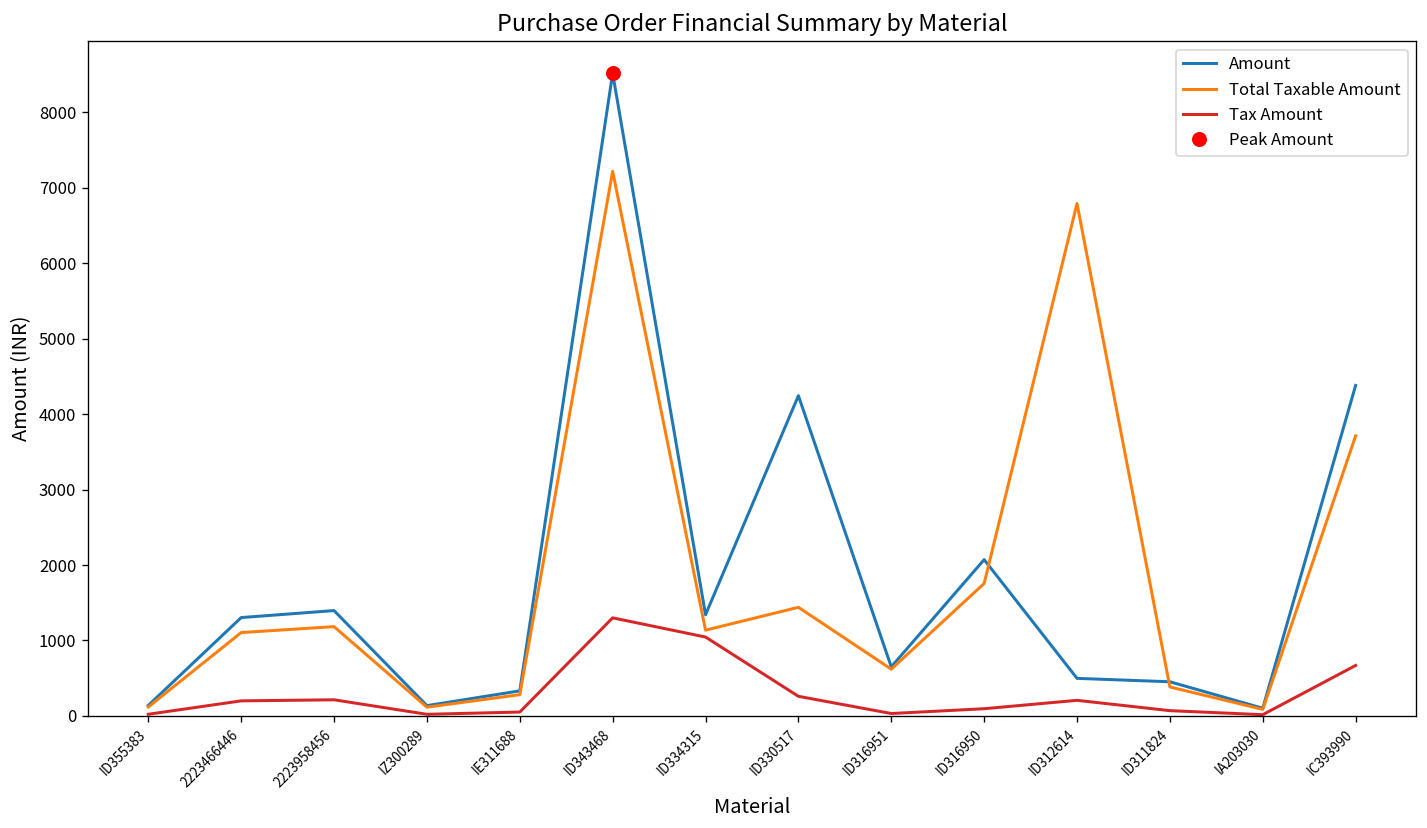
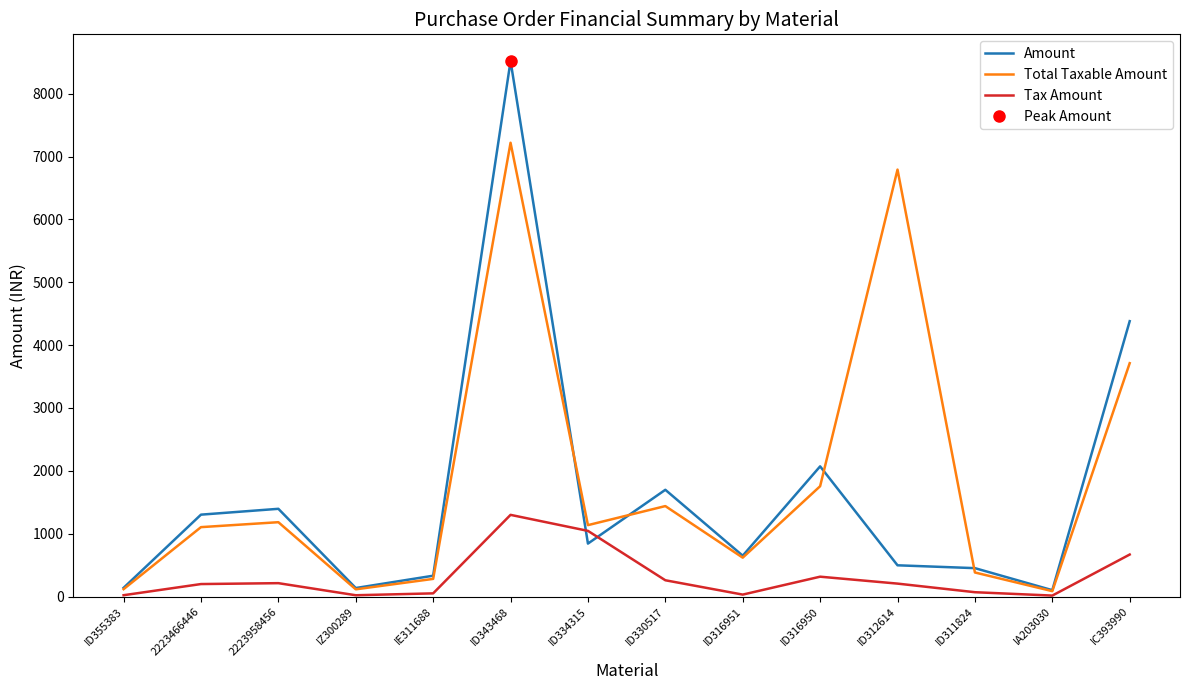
  {
    "Amount": {
      "2223466446": 1300,
      "2223958456": 1400,
      "IE311688": 300,
-     "ID334315": 1300,
-     "ID330517": 4200,
+     "ID334315": 800,
+     "ID330517": 1700,
      "ID316950": 2100,
      "ID312614": 500,
      "ID311824": 500,
      "IC393990": 4400
    },
    "Total Taxable Amount": {
      "2223466446": 1100,
      "2223958456": 1200,
      "IE311688": 300,
      "ID343468": 7200,
      "ID334315": 1100,
      "ID330517": 1400,
      "ID316950": 1800,
      "ID312614": 6800,
      "ID311824": 400,
      "IC393990": 3700
    },
    "Tax Amount": {
      "ID355383": 0,
      "2223466446": 200,
      "2223958456": 200,
      "IZ300289": 0,
      "IE311688": 100,
      "ID343468": 1300,
      "ID334315": 1000,
      "ID330517": 300,
      "ID316951": 0,
-     "ID316950": 100,
+     "ID316950": 300,
      "ID312614": 200,
      "ID311824": 100,
      "IA203030": 0,
      "IC393990": 700
    }
  }
